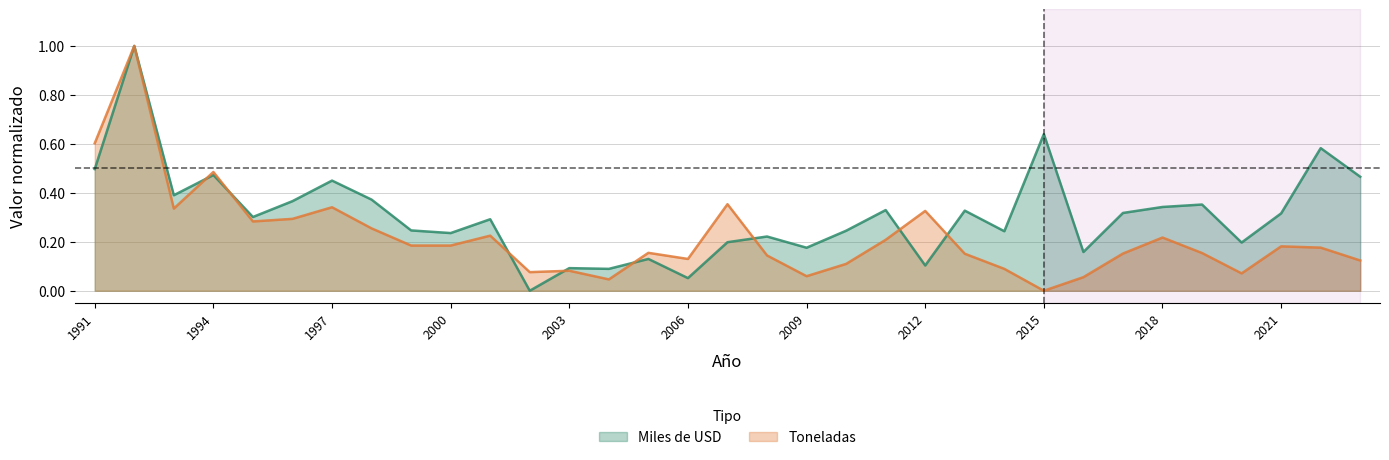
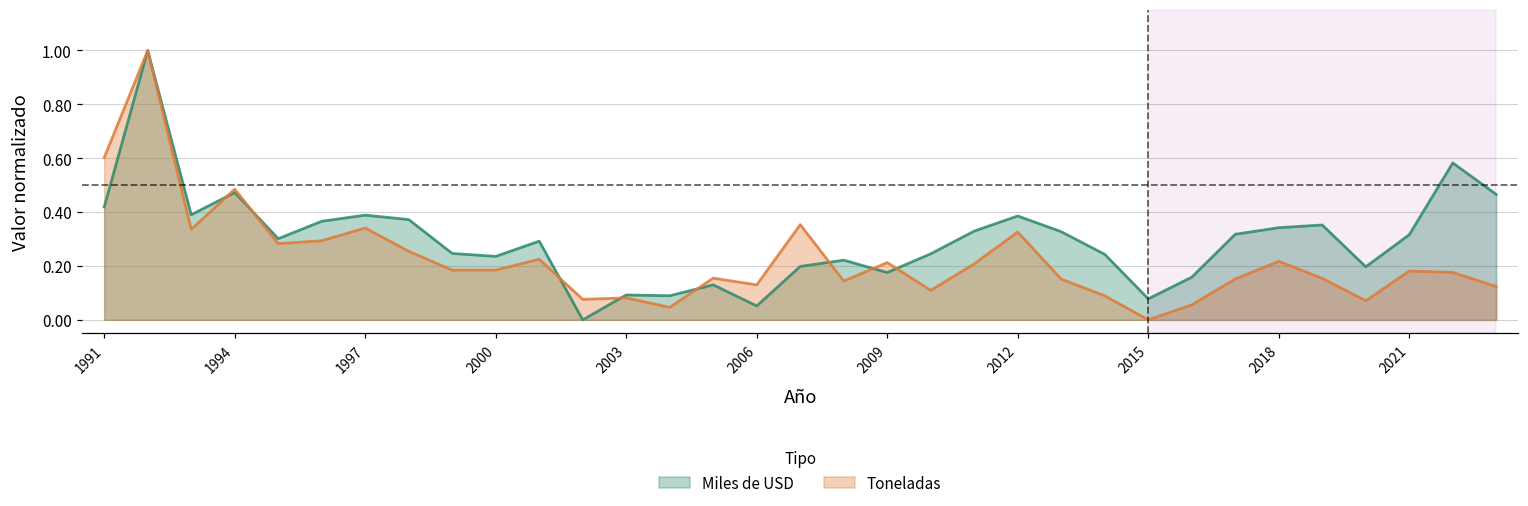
  {
    "Miles de USD": {
-     "1991": 0.50,
+     "1991": 0.42,
      "1994": 0.47,
-     "1997": 0.45,
+     "1997": 0.39,
      "2000": 0.24,
      "2003": 0.09,
      "2006": 0.05,
      "2009": 0.18,
-     "2012": 0.10,
-     "2015": 0.64,
+     "2012": 0.39,
+     "2015": 0.08,
      "2018": 0.34,
      "2021": 0.32
    },
    "Toneladas": {
      "1991": 0.60,
      "1994": 0.49,
      "1997": 0.34,
      "2000": 0.18,
      "2003": 0.08,
      "2006": 0.13,
-     "2009": 0.06,
+     "2009": 0.21,
      "2012": 0.33,
      "2015": 0.00,
      "2018": 0.22,
      "2021": 0.18
    }
  }
